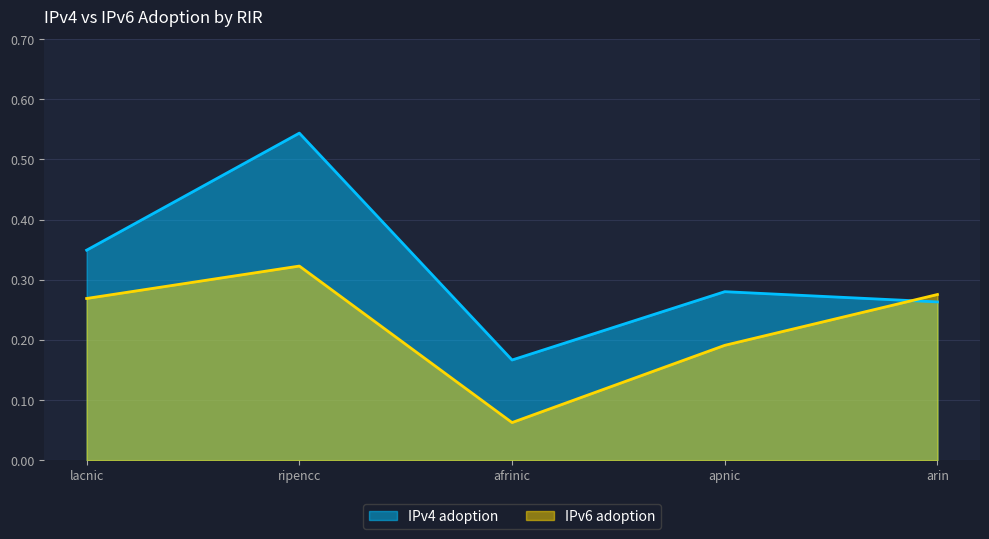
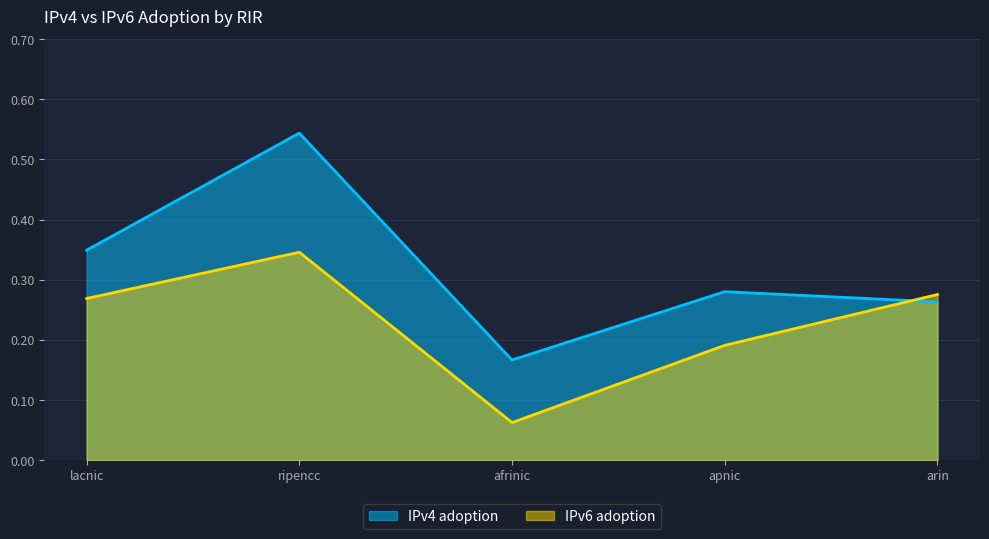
  {
    "IPv4 adoption": {
      "lacnic": 0.35,
      "ripencc": 0.54,
      "afrinic": 0.17,
      "apnic": 0.28,
      "arin": 0.26
    },
    "IPv6 adoption": {
      "lacnic": 0.27,
-     "ripencc": 0.32,
+     "ripencc": 0.35,
      "afrinic": 0.06,
      "apnic": 0.19,
      "arin": 0.28
    }
  }
